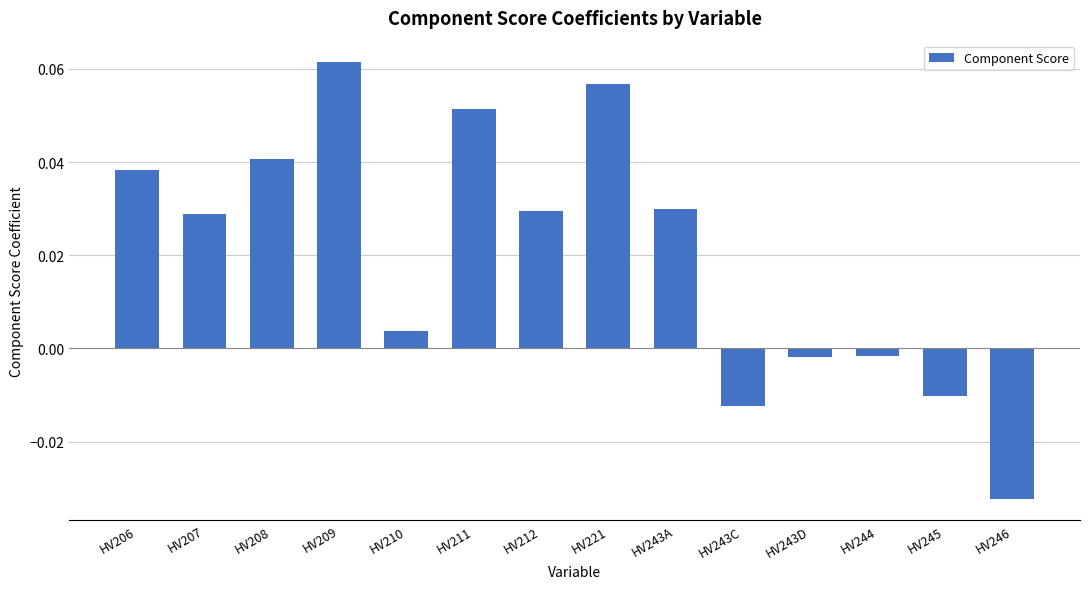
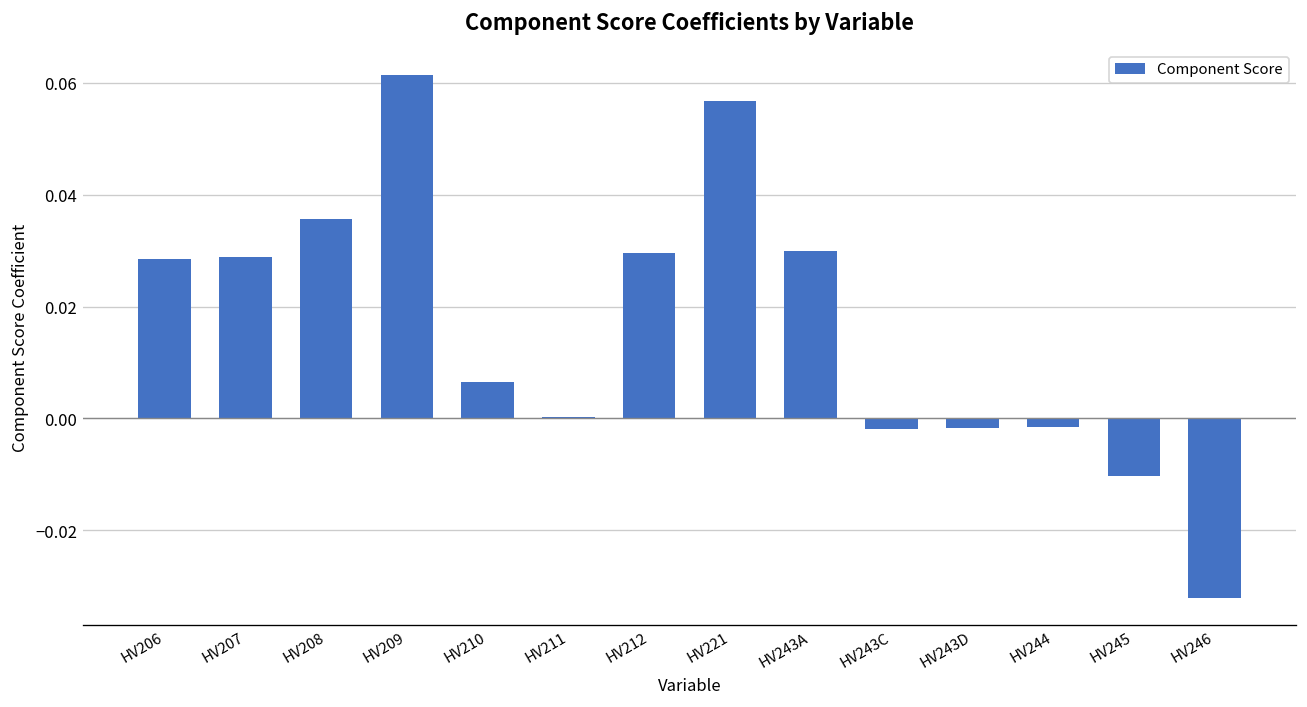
  {
-   "HV206": 0.038,
+   "HV206": 0.028,
    "HV207": 0.029,
-   "HV208": 0.041,
+   "HV208": 0.036,
    "HV209": 0.061,
-   "HV210": 0.004,
-   "HV211": 0.051,
+   "HV210": 0.006,
+   "HV211": 0.000,
    "HV212": 0.030,
    "HV221": 0.057,
    "HV243A": 0.030,
-   "HV243C": -0.012,
+   "HV243C": -0.002,
    "HV243D": -0.002,
    "HV244": -0.002,
    "HV245": -0.010,
    "HV246": -0.032
  }
